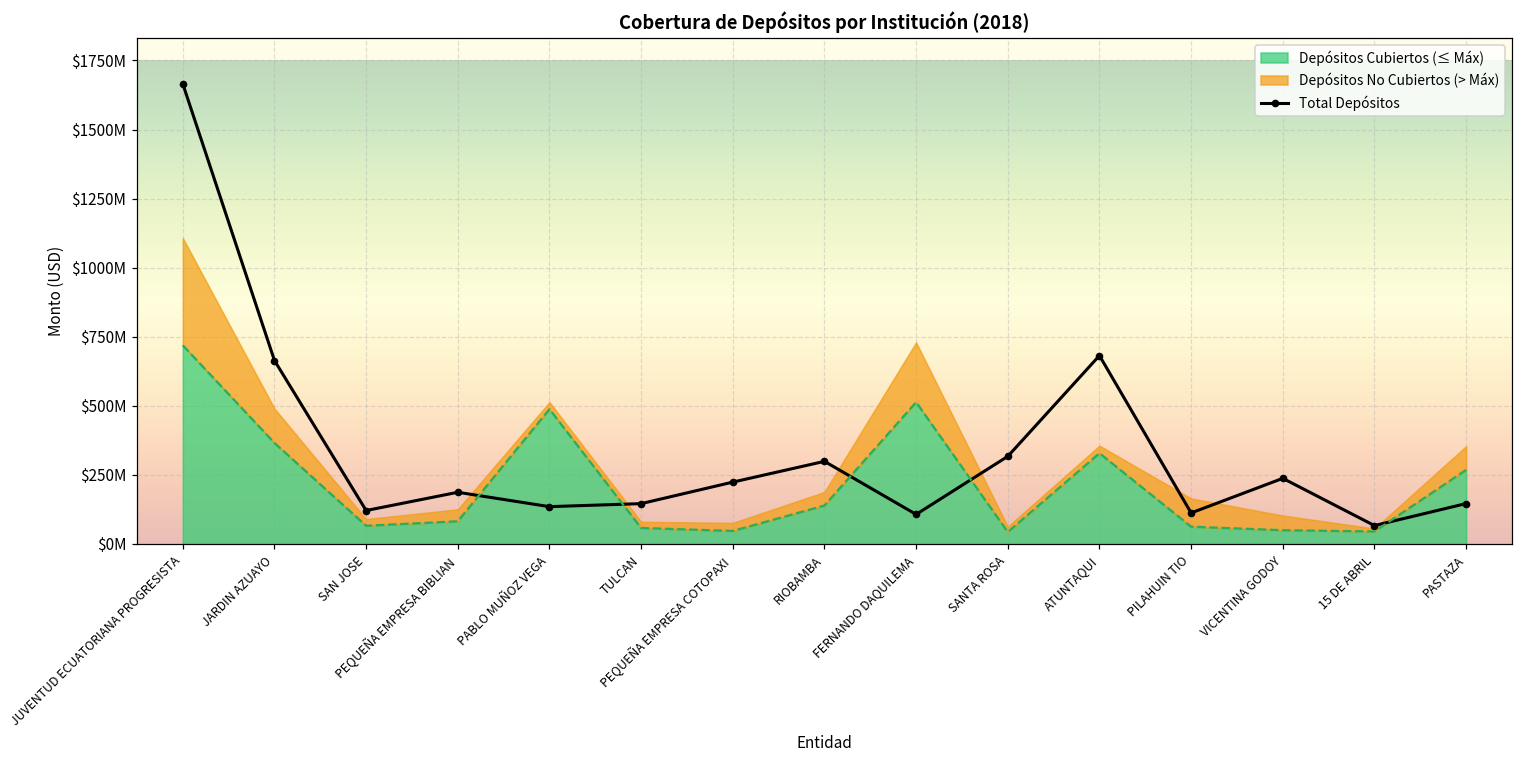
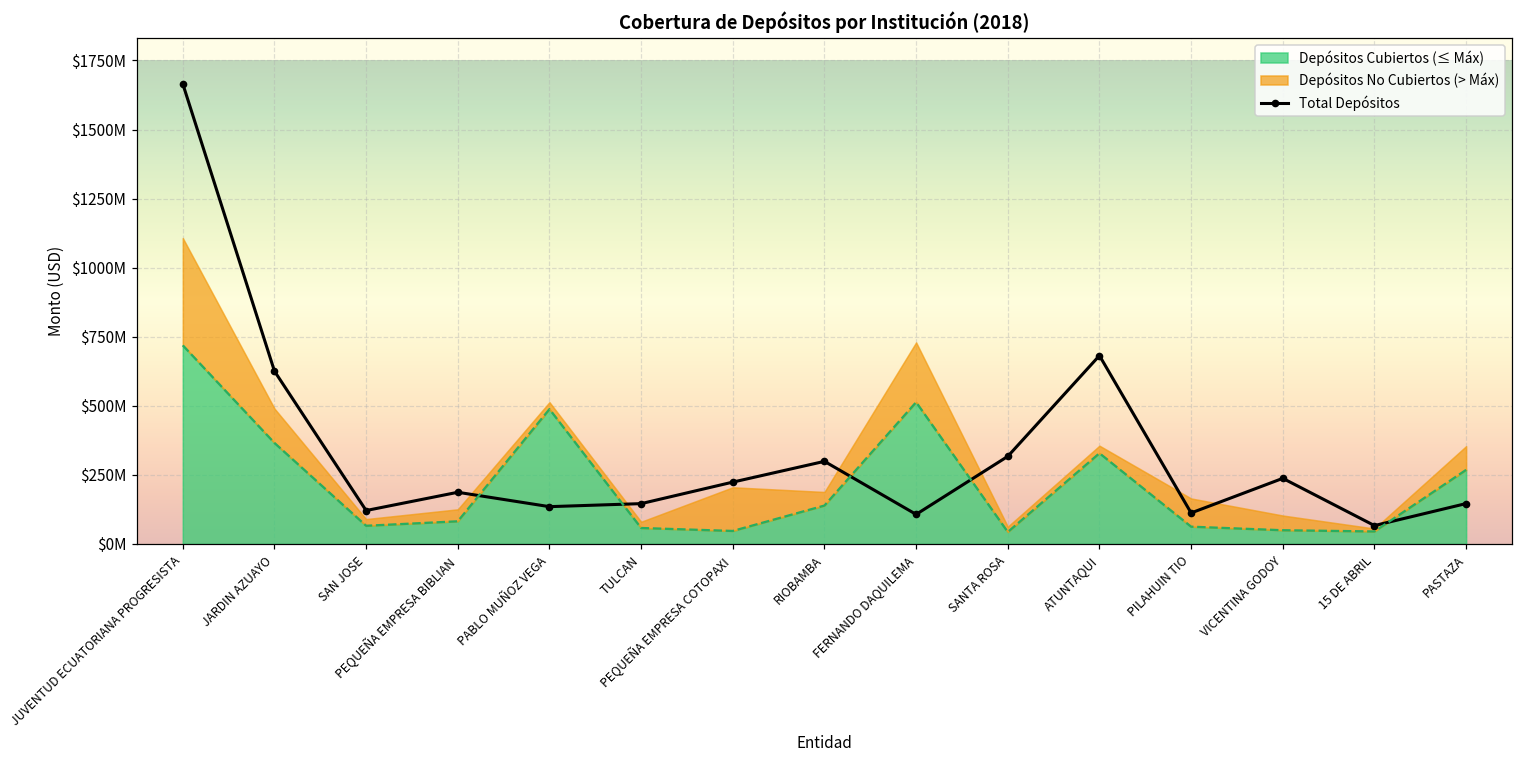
  {
    "Total Depósitos": {
      "JUVENTUD ECUATORIANA PROGRESISTA": "$1670000000",
-     "JARDIN AZUAYO": "$660000000",
+     "JARDIN AZUAYO": "$630000000",
      "SAN JOSE": "$120000000",
      "PEQUEÑA EMPRESA BIBLIAN": "$190000000",
      "PABLO MUÑOZ VEGA": "$140000000",
      "TULCAN": "$150000000",
      "PEQUEÑA EMPRESA COTOPAXI": "$220000000",
      "RIOBAMBA": "$300000000",
      "FERNANDO DAQUILEMA": "$110000000",
      "SANTA ROSA": "$320000000",
      "ATUNTAQUI": "$680000000",
      "PILAHUIN TIO": "$110000000",
      "VICENTINA GODOY": "$240000000",
      "15 DE ABRIL": "$70000000",
      "PASTAZA": "$150000000"
    },
    "Depósitos Cubiertos (≤ Máx)": {
      "JUVENTUD ECUATORIANA PROGRESISTA": "$720000000",
      "JARDIN AZUAYO": "$370000000",
      "SAN JOSE": "$70000000",
      "PEQUEÑA EMPRESA BIBLIAN": "$80000000",
      "PABLO MUÑOZ VEGA": "$490000000",
      "TULCAN": "$60000000",
      "PEQUEÑA EMPRESA COTOPAXI": "$50000000",
      "RIOBAMBA": "$140000000",
      "FERNANDO DAQUILEMA": "$510000000",
      "SANTA ROSA": "$40000000",
      "ATUNTAQUI": "$330000000",
      "PILAHUIN TIO": "$60000000",
      "VICENTINA GODOY": "$50000000",
      "15 DE ABRIL": "$50000000",
      "PASTAZA": "$270000000"
    },
    "Depósitos No Cubiertos (> Máx)": {
      "JUVENTUD ECUATORIANA PROGRESISTA": "$390000000",
      "JARDIN AZUAYO": "$120000000",
      "SAN JOSE": "$20000000",
      "PEQUEÑA EMPRESA BIBLIAN": "$40000000",
      "PABLO MUÑOZ VEGA": "$30000000",
      "TULCAN": "$20000000",
-     "PEQUEÑA EMPRESA COTOPAXI": "$30000000",
+     "PEQUEÑA EMPRESA COTOPAXI": "$160000000",
      "RIOBAMBA": "$50000000",
      "FERNANDO DAQUILEMA": "$220000000",
      "SANTA ROSA": "$20000000",
      "ATUNTAQUI": "$30000000",
      "PILAHUIN TIO": "$100000000",
      "VICENTINA GODOY": "$50000000",
      "15 DE ABRIL": "$10000000",
      "PASTAZA": "$90000000"
    }
  }
